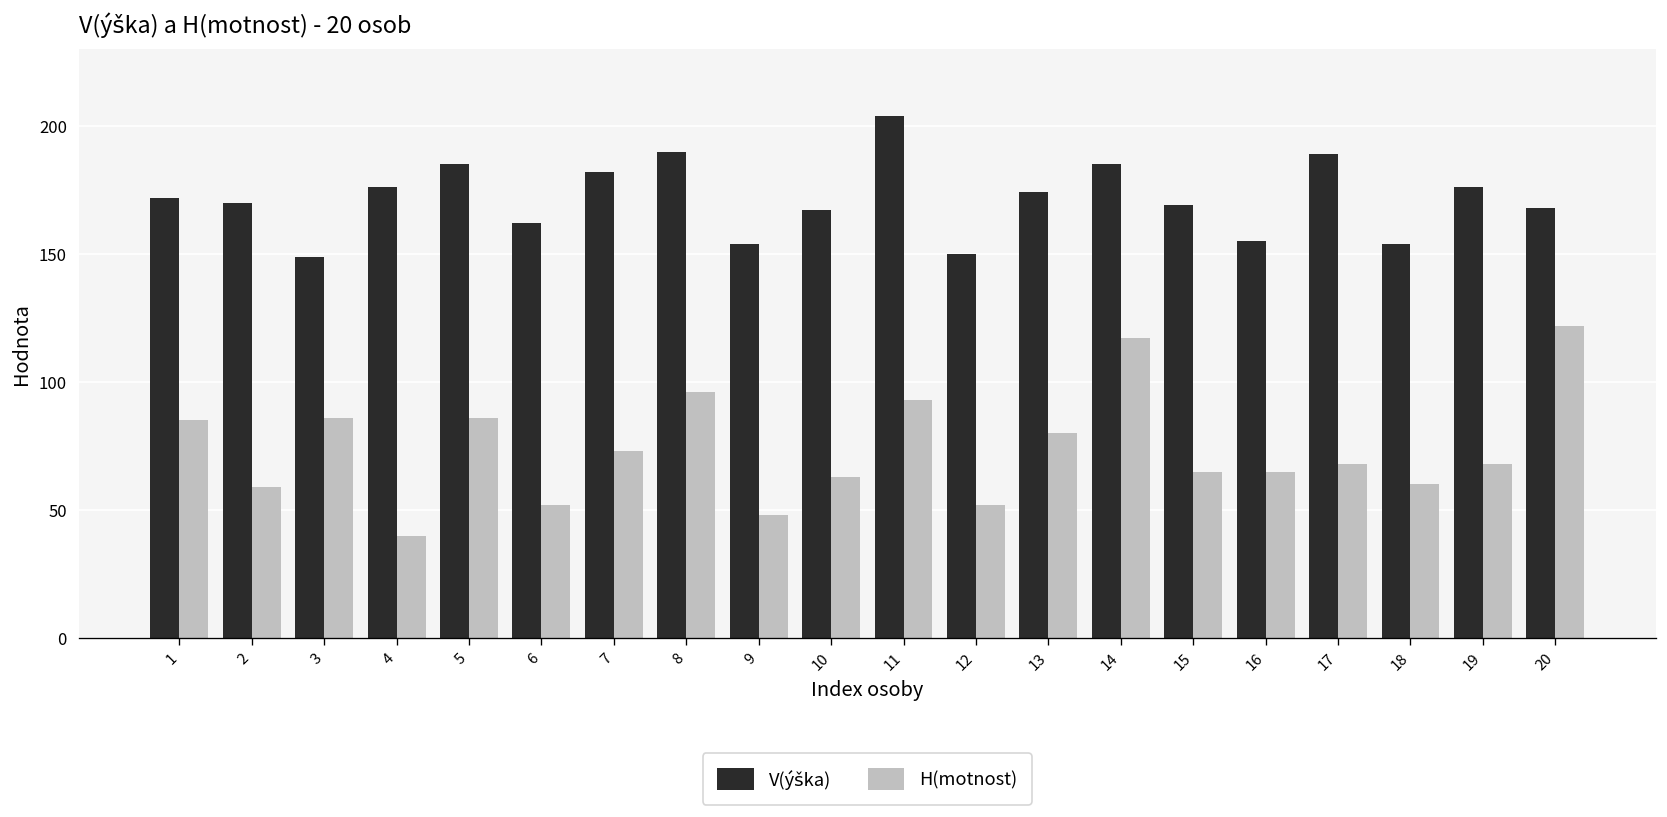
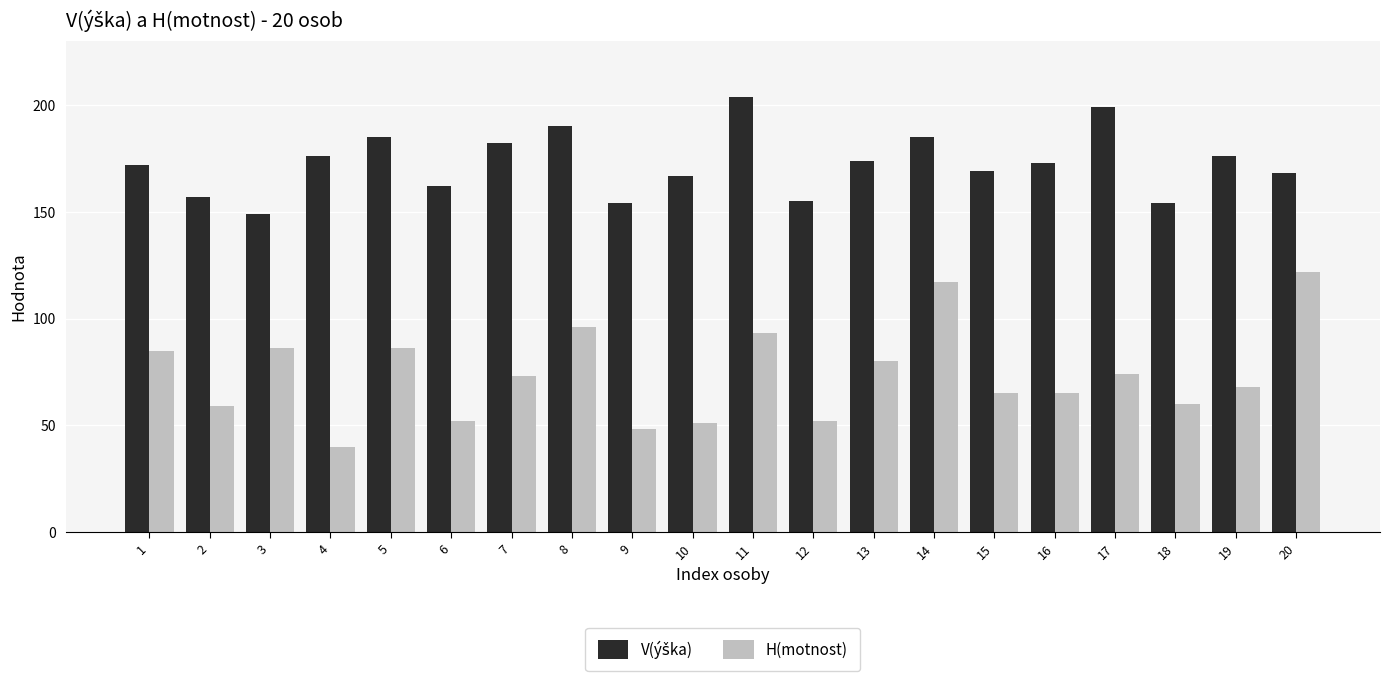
  {
    "V(ýška)": {
      "1": 172,
-     "2": 170,
+     "2": 157,
      "3": 149,
      "4": 176,
      "5": 185,
      "6": 162,
      "7": 182,
      "8": 190,
      "9": 154,
      "10": 167,
      "11": 204,
-     "12": 150,
+     "12": 155,
      "13": 174,
      "14": 185,
      "15": 169,
-     "16": 155,
-     "17": 189,
+     "16": 173,
+     "17": 199,
      "18": 154,
      "19": 176,
      "20": 168
    },
    "H(motnost)": {
      "1": 85,
      "2": 59,
      "3": 86,
      "4": 40,
      "5": 86,
      "6": 52,
      "7": 73,
      "8": 96,
      "9": 48,
-     "10": 63,
+     "10": 51,
      "11": 93,
      "12": 52,
      "13": 80,
      "14": 117,
      "15": 65,
      "16": 65,
-     "17": 68,
+     "17": 74,
      "18": 60,
      "19": 68,
      "20": 122
    }
  }
